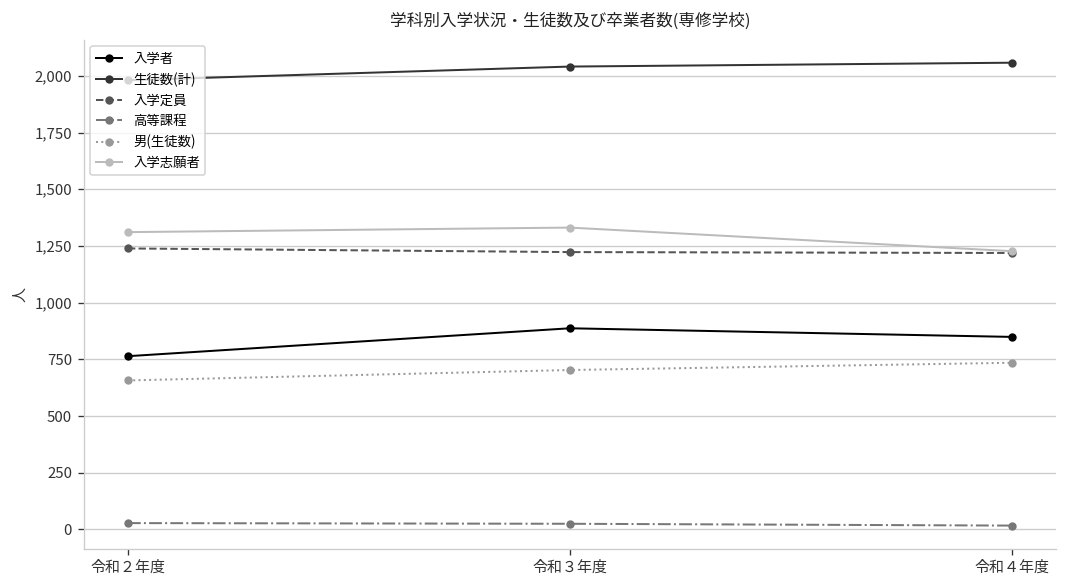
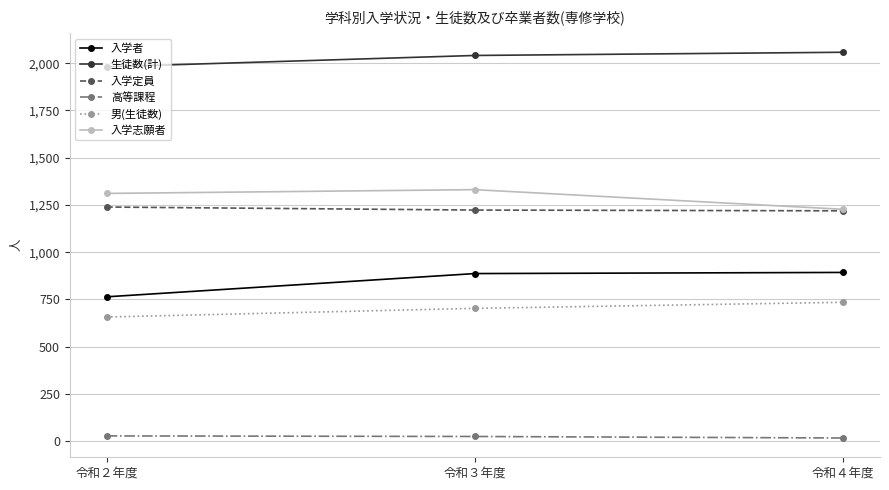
  {
    "入学者": {
      "令和２年度": 760,
      "令和３年度": 890,
-     "令和４年度": 850
+     "令和４年度": 890
    }
  }
